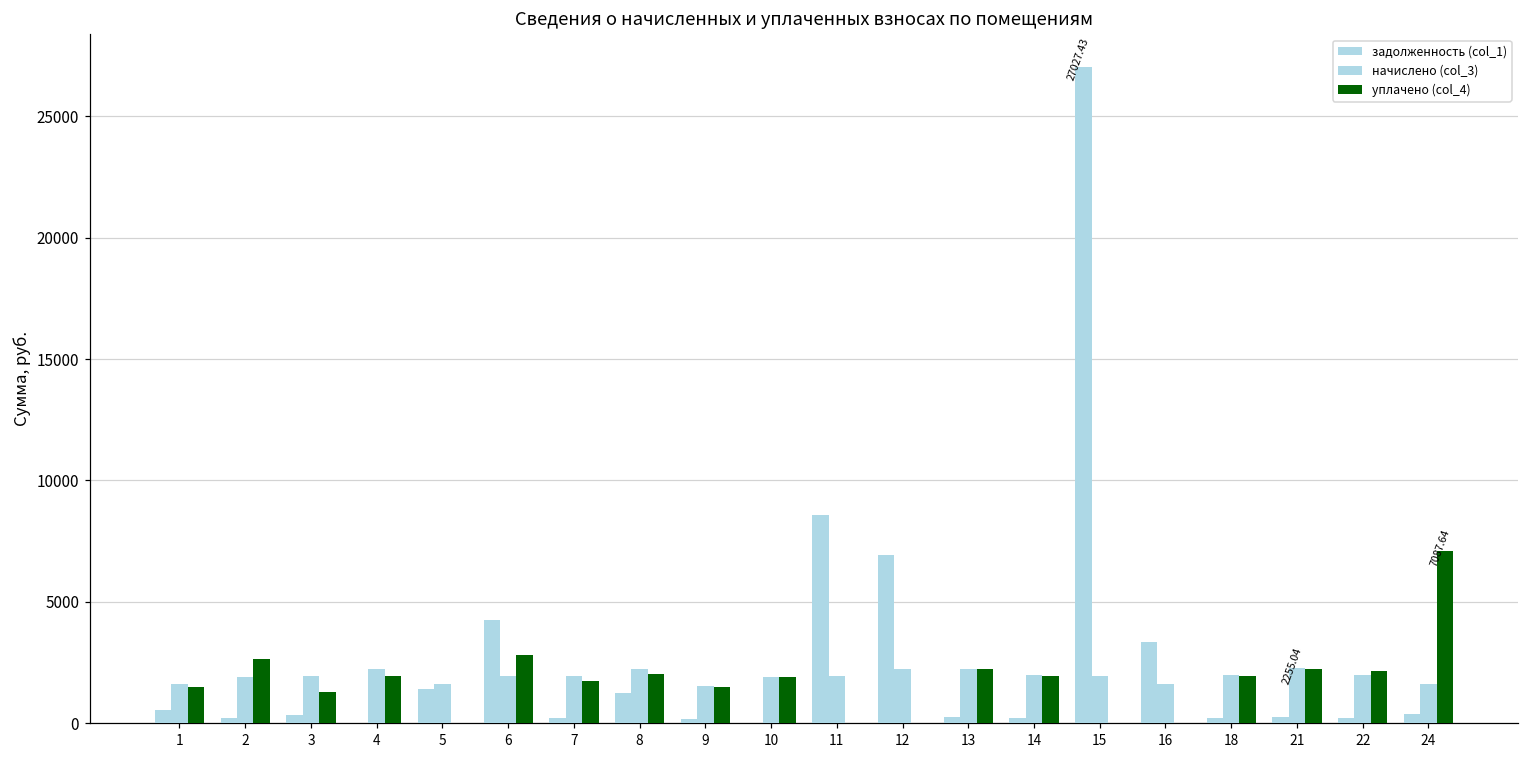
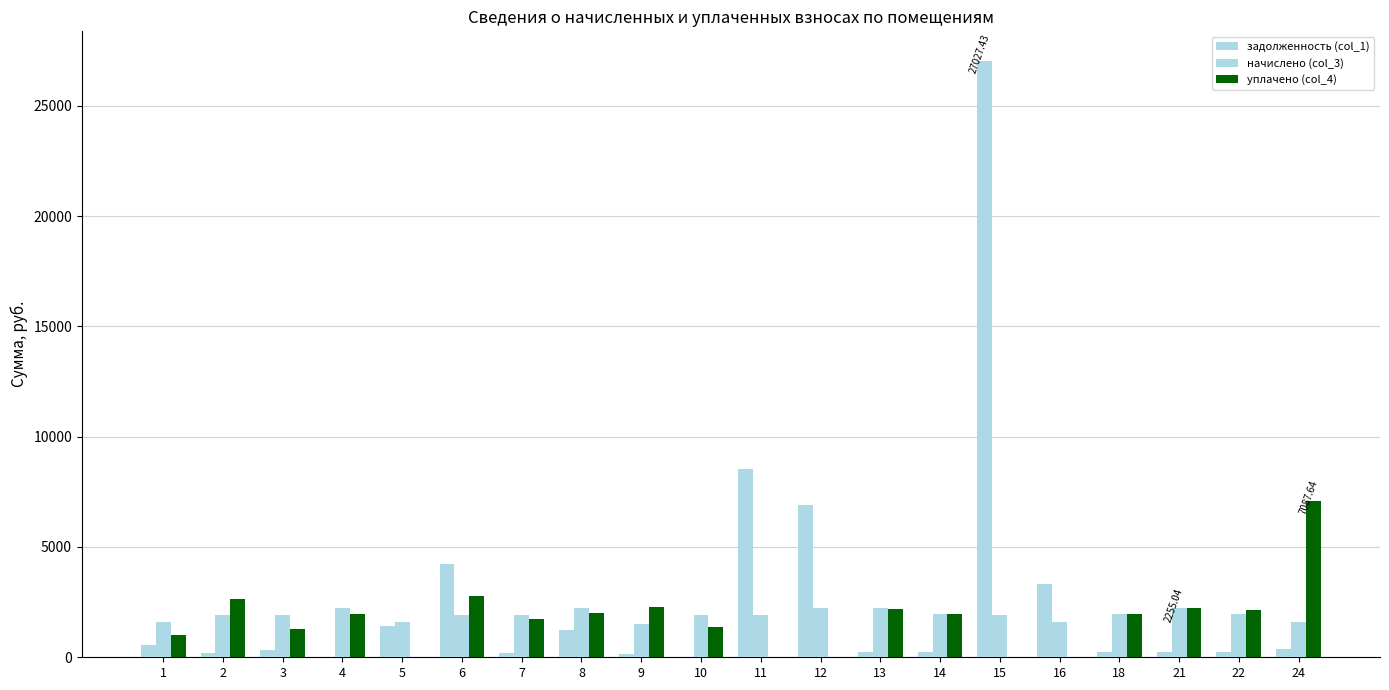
  {
    "уплачено (col_4)": {
-     "1": 1500,
+     "1": 1000,
      "2": 2600,
      "3": 1300,
      "4": 2000,
      "5": 0,
      "6": 2800,
      "7": 1700,
      "8": 2000,
-     "9": 1500,
-     "10": 1900,
+     "9": 2300,
+     "10": 1400,
      "11": 0,
      "12": 0,
      "13": 2200,
      "14": 2000,
      "15": 0,
      "16": 0,
      "18": 2000,
      "21": 2200,
      "22": 2200
    }
  }
